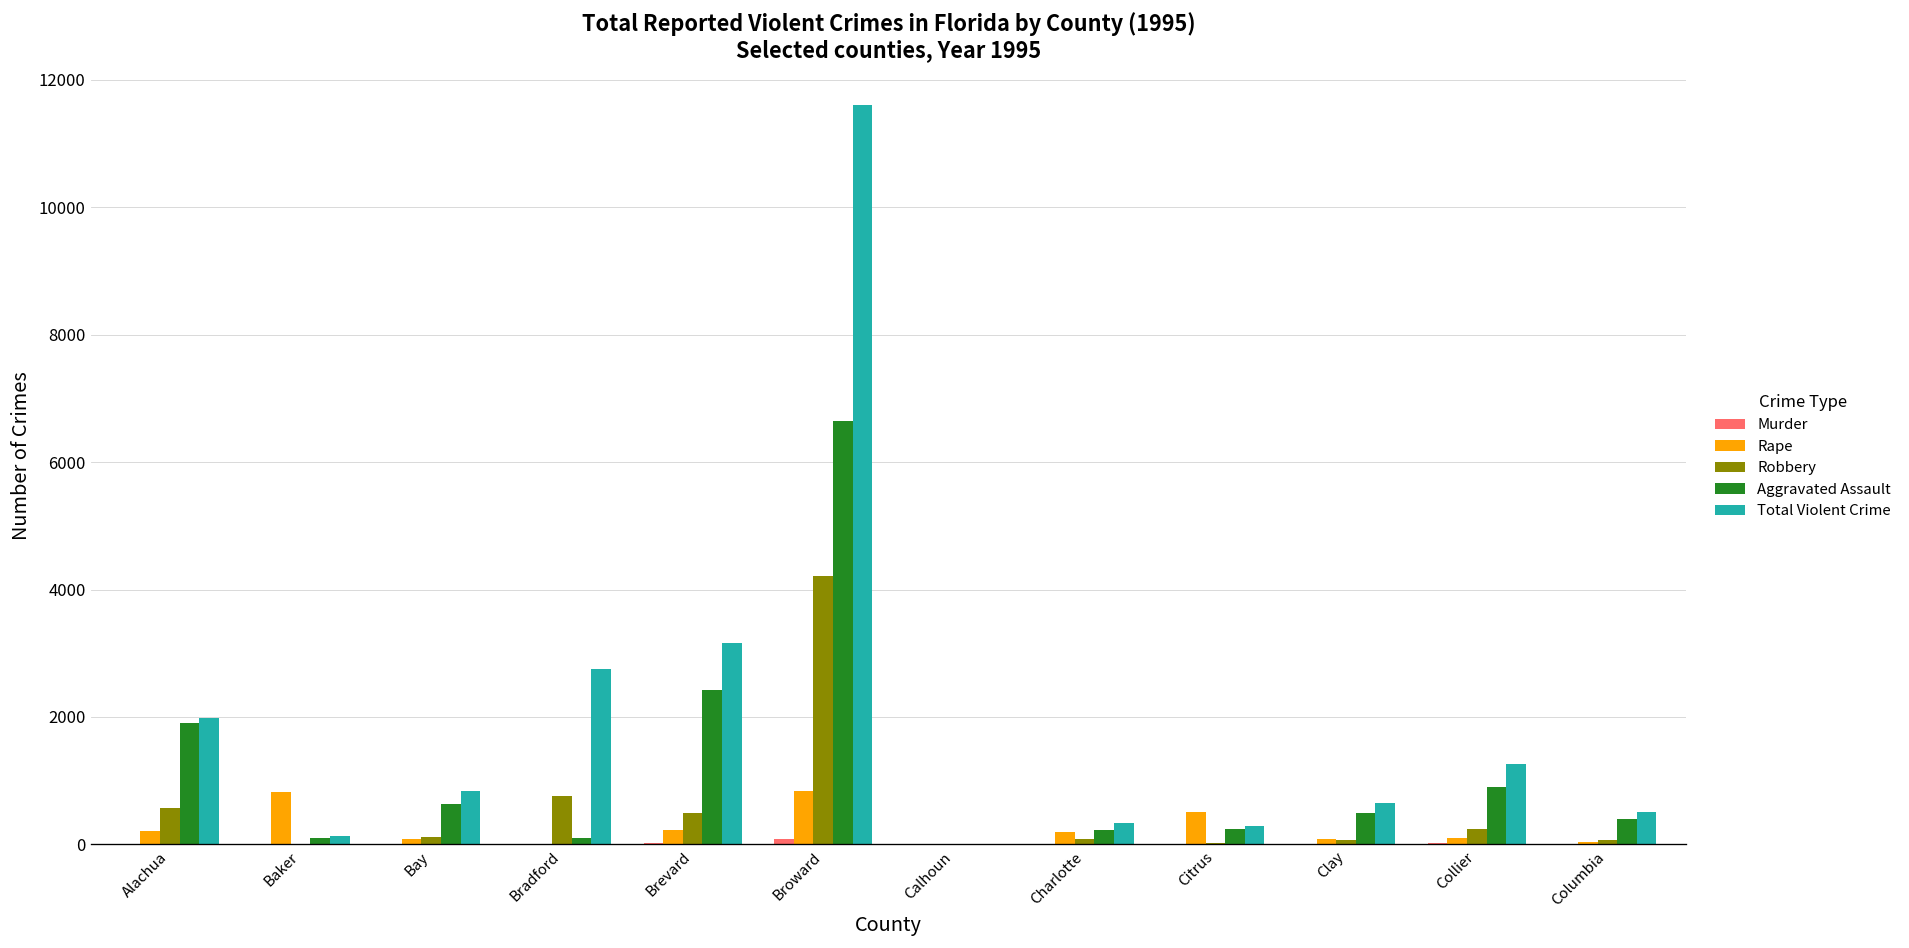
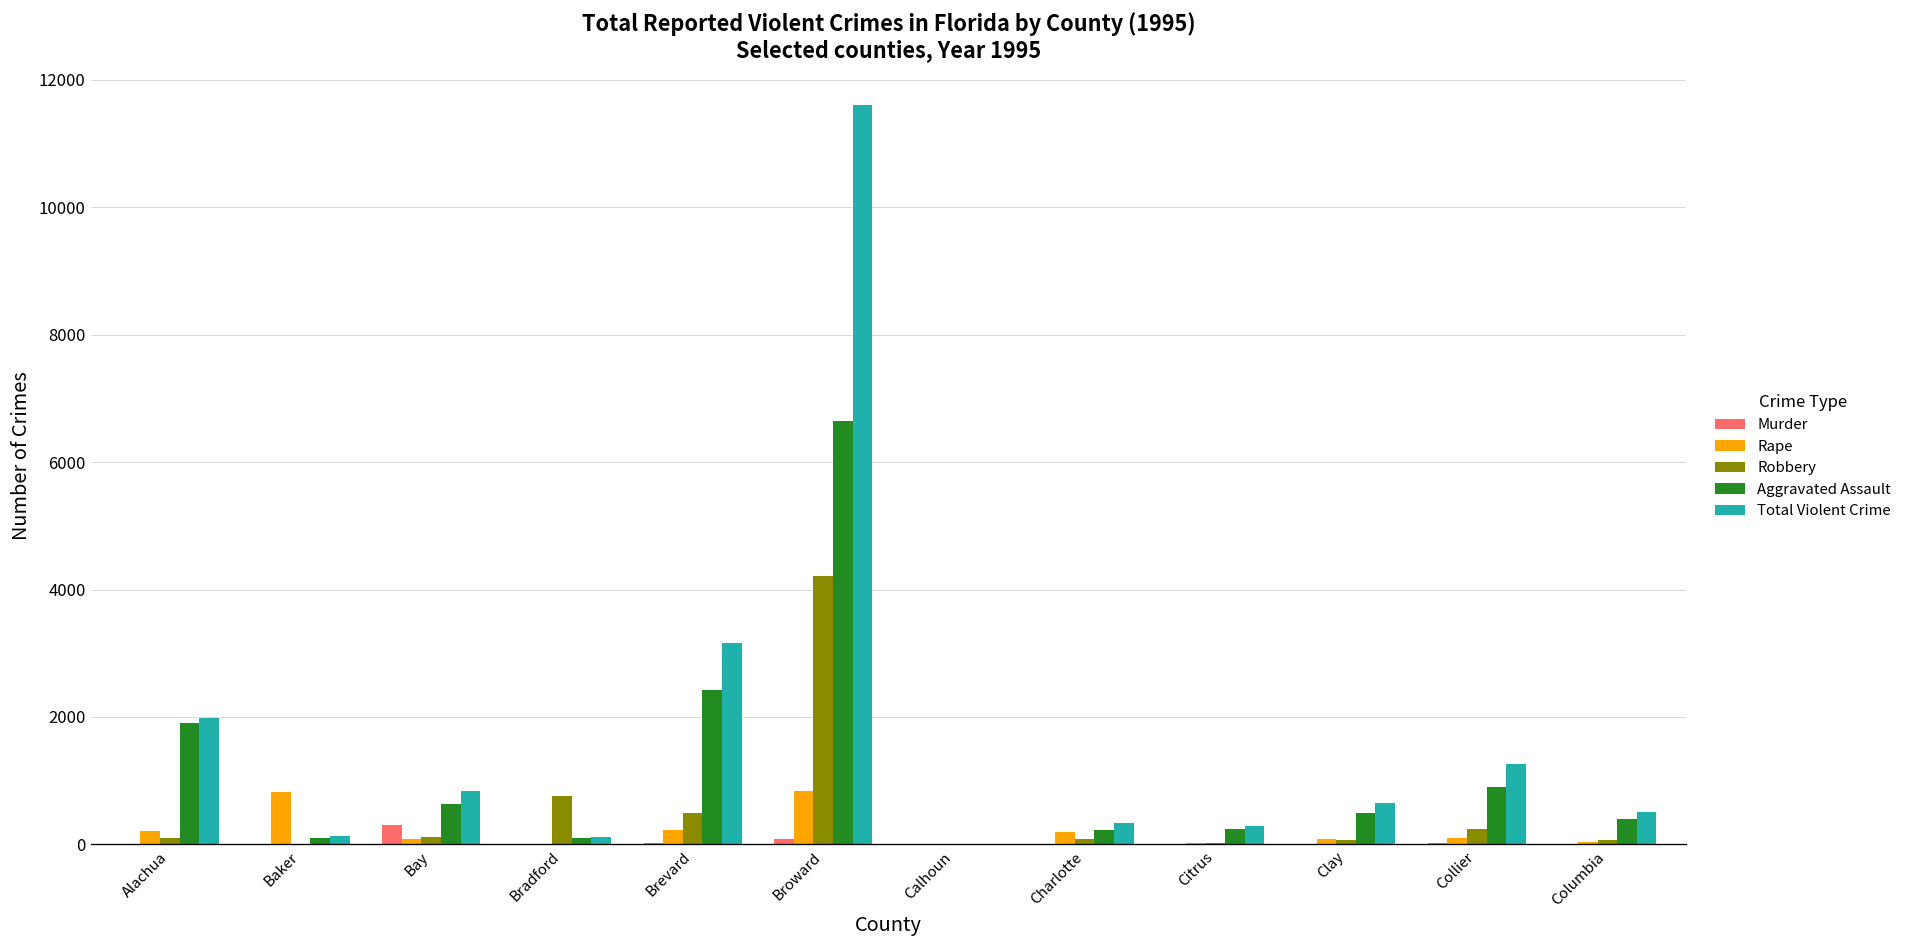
  {
    "Murder": {
-     "Bay": 0,
+     "Bay": 300,
      "Broward": 100,
      "Calhoun": 0
    },
    "Rape": {
      "Alachua": 200,
      "Baker": 800,
      "Bay": 100,
      "Brevard": 200,
      "Broward": 800,
      "Calhoun": 0,
      "Charlotte": 200,
-     "Citrus": 500,
+     "Citrus": 0,
      "Clay": 100,
      "Collier": 100
    },
    "Robbery": {
-     "Alachua": 600,
+     "Alachua": 100,
      "Bay": 100,
      "Bradford": 800,
      "Brevard": 500,
      "Broward": 4200,
      "Charlotte": 100,
      "Clay": 100,
      "Collier": 200,
      "Columbia": 100
    },
    "Aggravated Assault": {
      "Alachua": 1900,
      "Baker": 100,
      "Bay": 600,
      "Bradford": 100,
      "Brevard": 2400,
      "Broward": 6700,
      "Charlotte": 200,
      "Citrus": 200,
      "Clay": 500,
      "Collier": 900,
      "Columbia": 400
    },
    "Total Violent Crime": {
      "Alachua": 2000,
      "Baker": 100,
      "Bay": 800,
-     "Bradford": 2700,
+     "Bradford": 100,
      "Brevard": 3200,
      "Broward": 11600,
      "Charlotte": 300,
      "Citrus": 300,
      "Clay": 600,
      "Collier": 1300,
      "Columbia": 500
    }
  }
